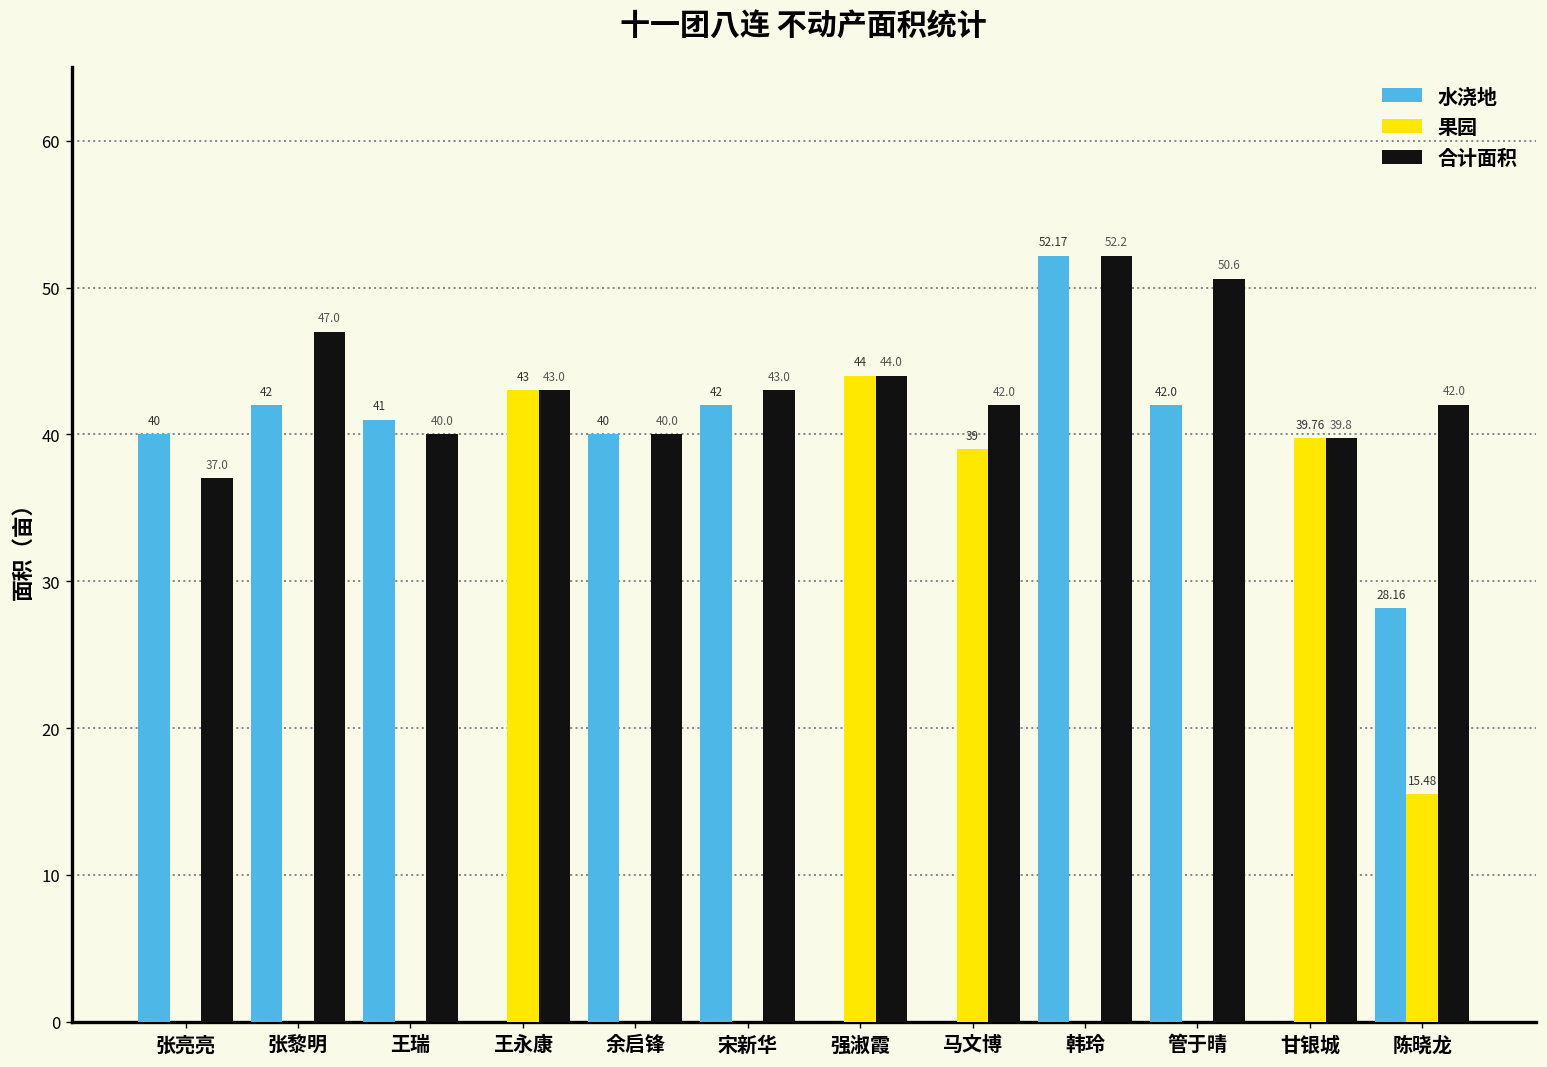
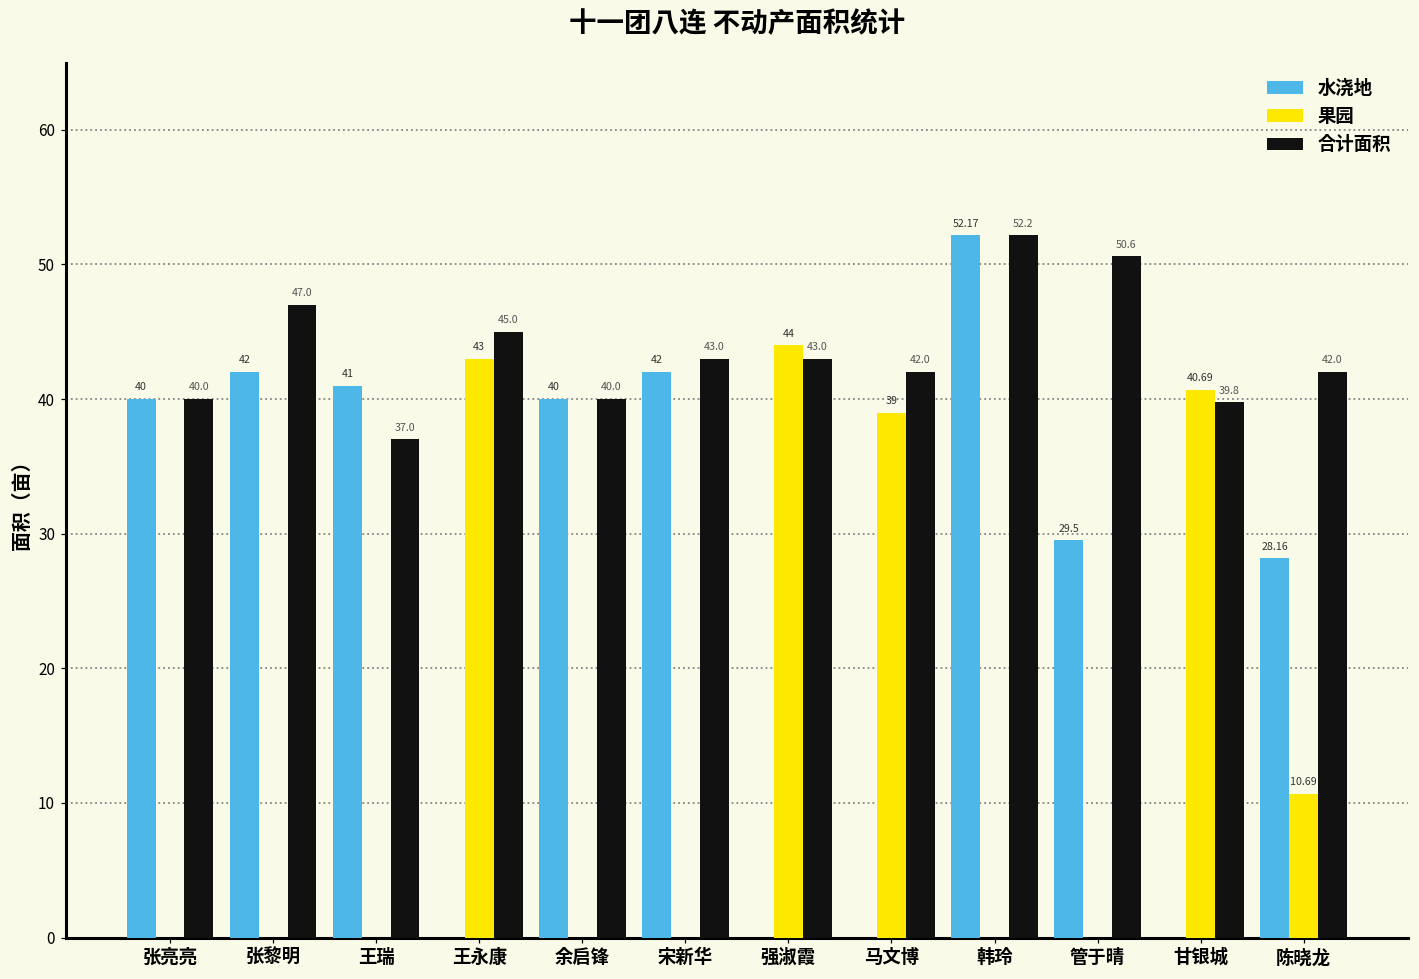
  {
    "水浇地": {
      "张亮亮": 40,
      "张黎明": 42,
      "王瑞": 41,
      "余启锋": 40,
      "宋新华": 42,
      "韩玲": 52.17,
-     "管于晴": 42.0,
+     "管于晴": 29.5,
      "陈晓龙": 28.16
    },
    "果园": {
      "王永康": 43,
      "强淑霞": 44,
      "马文博": 39,
-     "甘银城": 39.76,
-     "陈晓龙": 15.48
+     "甘银城": 40.69,
+     "陈晓龙": 10.69
    },
    "合计面积": {
-     "张亮亮": 37.0,
+     "张亮亮": 40.0,
      "张黎明": 47.0,
-     "王瑞": 40.0,
-     "王永康": 43.0,
+     "王瑞": 37.0,
+     "王永康": 45.0,
      "余启锋": 40.0,
      "宋新华": 43.0,
-     "强淑霞": 44.0,
+     "强淑霞": 43.0,
      "马文博": 42.0,
      "韩玲": 52.2,
      "管于晴": 50.6,
      "甘银城": 39.8,
      "陈晓龙": 42.0
    }
  }
